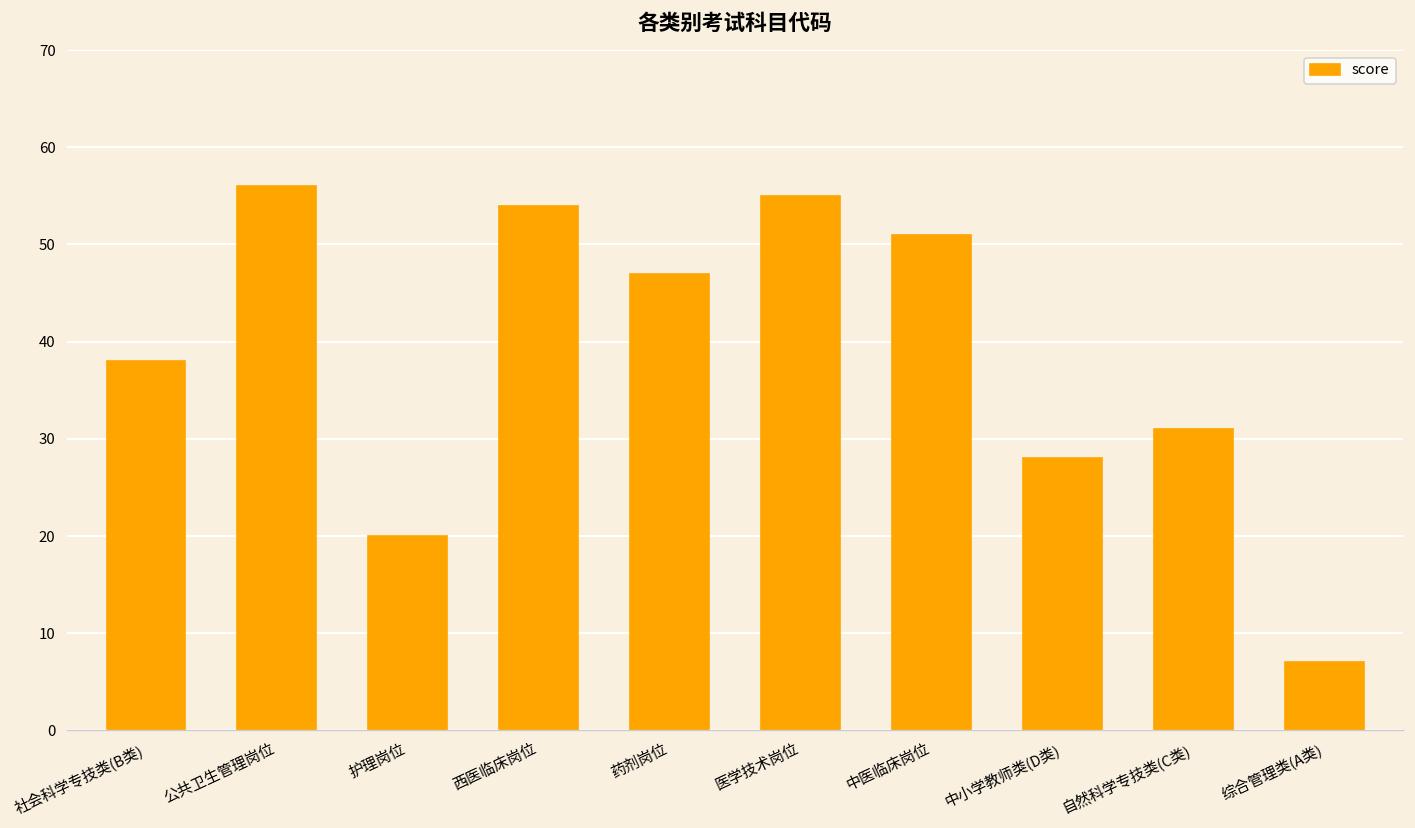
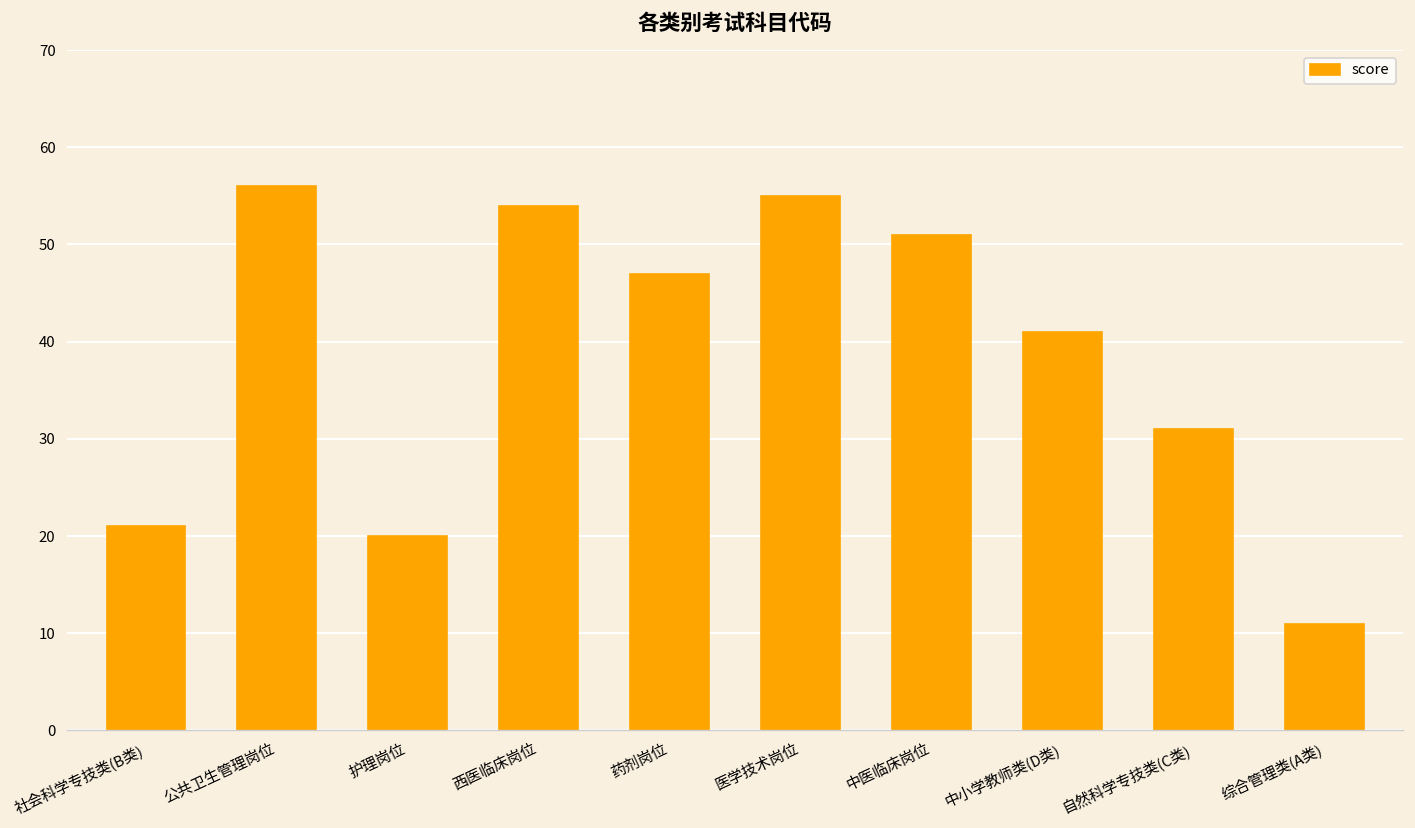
  {
-   "社会科学专技类(B类)": 38,
+   "社会科学专技类(B类)": 21,
    "公共卫生管理岗位": 56,
    "护理岗位": 20,
    "西医临床岗位": 54,
    "药剂岗位": 47,
    "医学技术岗位": 55,
    "中医临床岗位": 51,
-   "中小学教师类(D类)": 28,
+   "中小学教师类(D类)": 41,
    "自然科学专技类(C类)": 31,
-   "综合管理类(A类)": 7
+   "综合管理类(A类)": 11
  }
